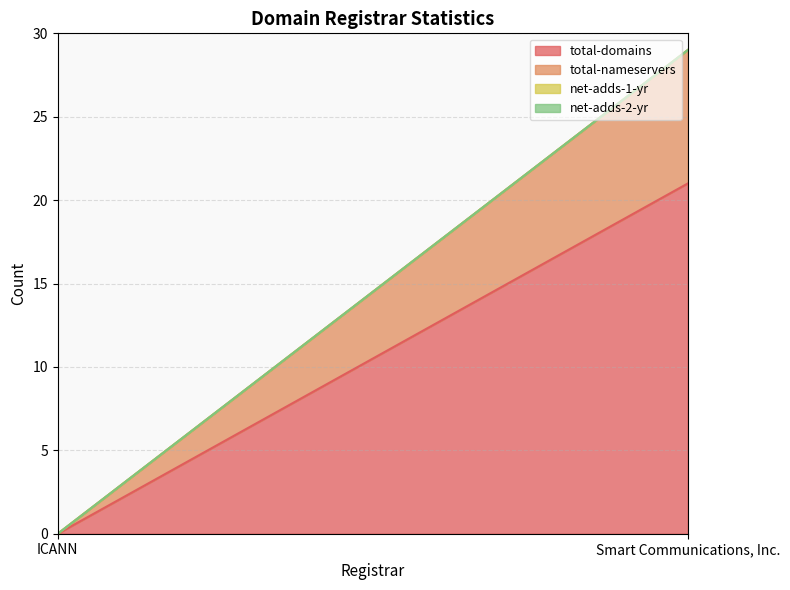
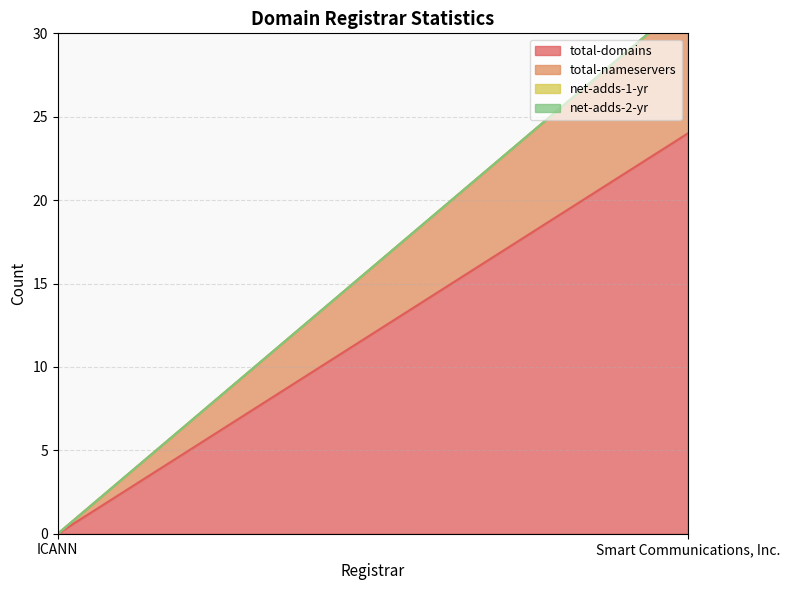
  {
    "total-domains": {
-     "Smart Communications, Inc.": 21
+     "Smart Communications, Inc.": 24
    }
  }
